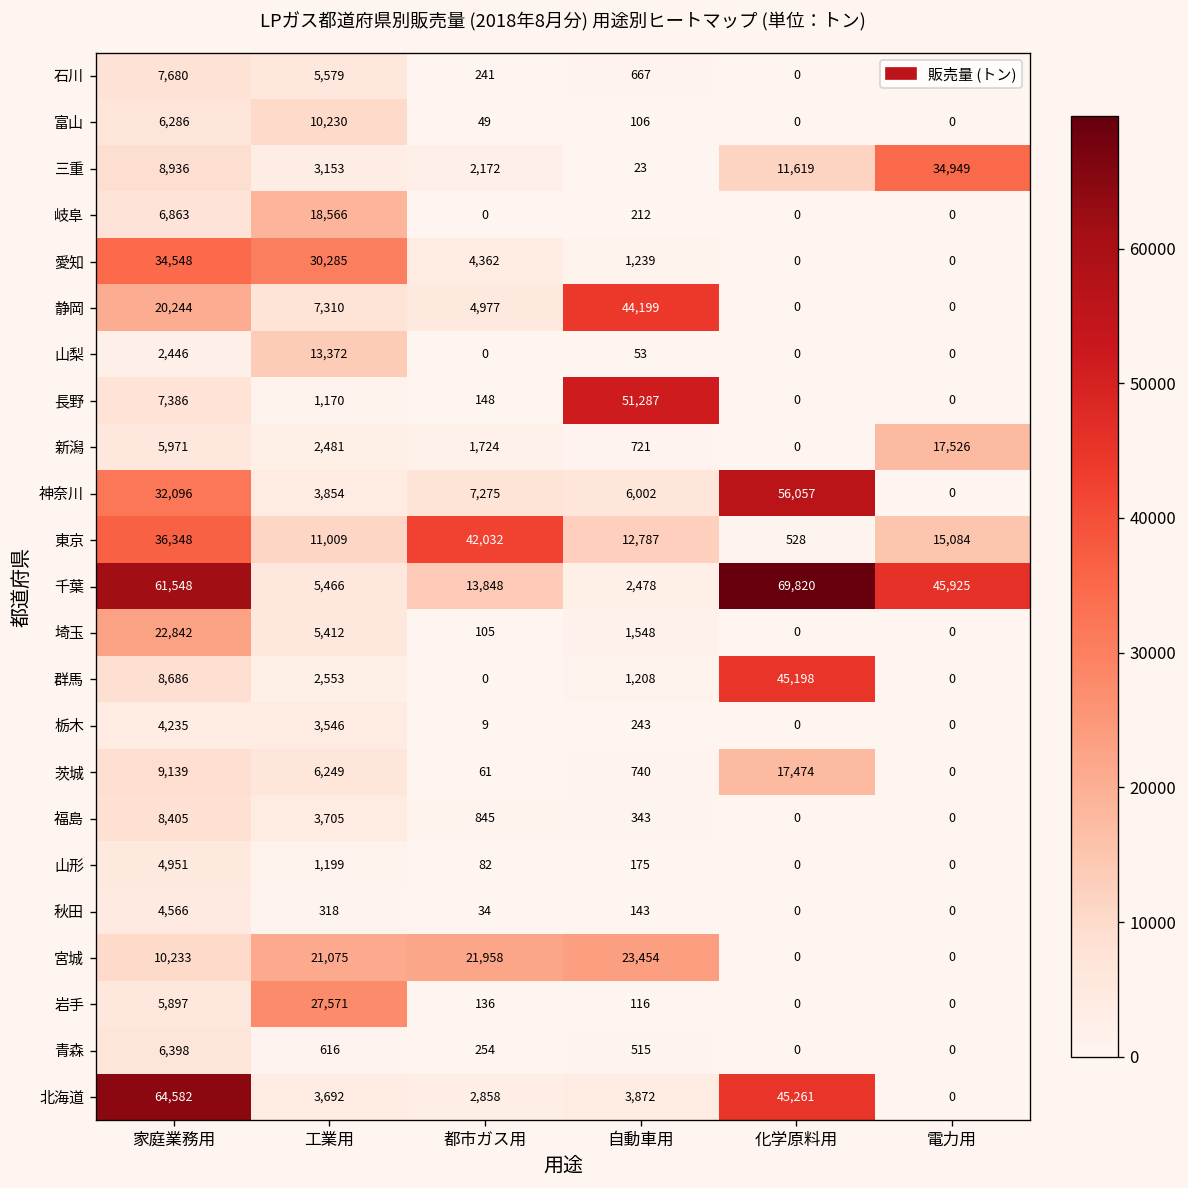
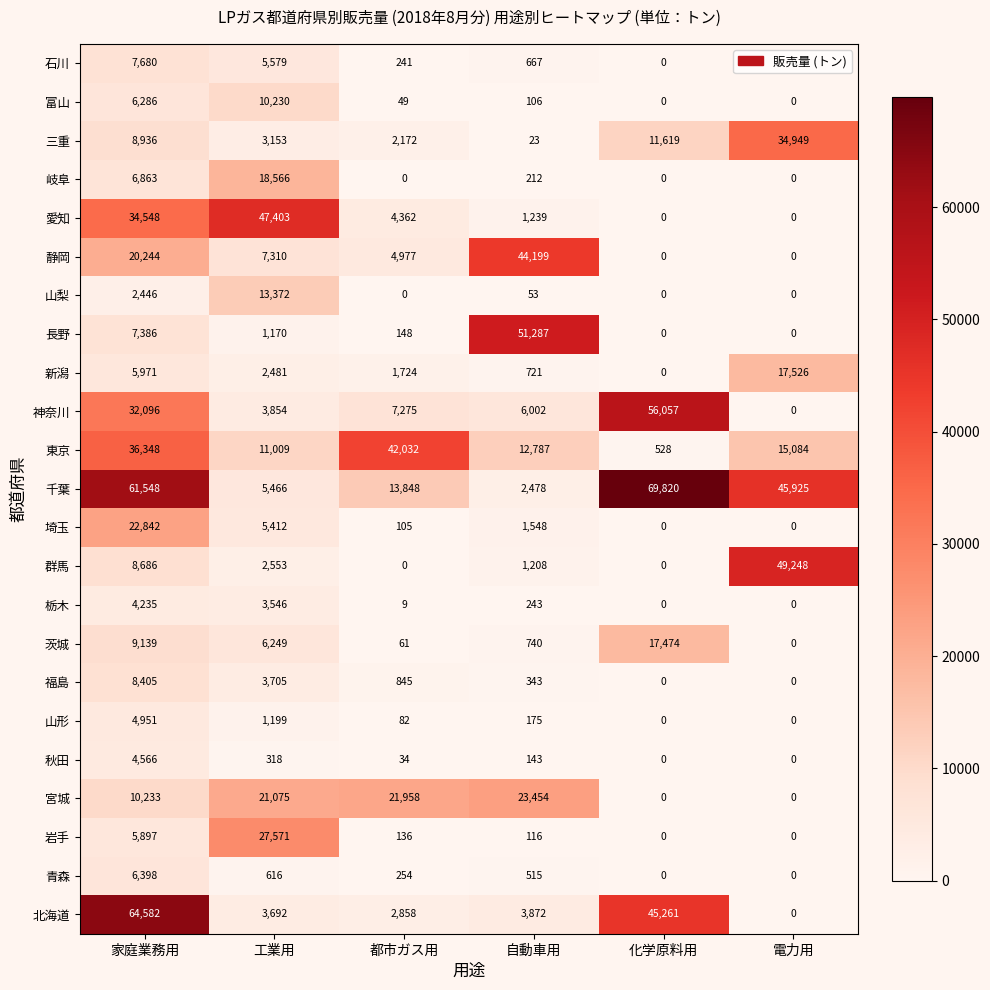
  {
    "石川": {
      "家庭業務用": "7,680",
      "工業用": "5,579",
      "都市ガス用": "241",
      "自動車用": "667",
      "化学原料用": "0"
    },
    "富山": {
      "家庭業務用": "6,286",
      "工業用": "10,230",
      "都市ガス用": "49",
      "自動車用": "106",
      "化学原料用": "0",
      "電力用": "0"
    },
    "三重": {
      "家庭業務用": "8,936",
      "工業用": "3,153",
      "都市ガス用": "2,172",
      "自動車用": "23",
      "化学原料用": "11,619",
      "電力用": "34,949"
    },
    "岐阜": {
      "家庭業務用": "6,863",
      "工業用": "18,566",
      "都市ガス用": "0",
      "自動車用": "212",
      "化学原料用": "0",
      "電力用": "0"
    },
    "愛知": {
      "家庭業務用": "34,548",
-     "工業用": "30,285",
+     "工業用": "47,403",
      "都市ガス用": "4,362",
      "自動車用": "1,239",
      "化学原料用": "0",
      "電力用": "0"
    },
    "静岡": {
      "家庭業務用": "20,244",
      "工業用": "7,310",
      "都市ガス用": "4,977",
      "自動車用": "44,199",
      "化学原料用": "0",
      "電力用": "0"
    },
    "山梨": {
      "家庭業務用": "2,446",
      "工業用": "13,372",
      "都市ガス用": "0",
      "自動車用": "53",
      "化学原料用": "0",
      "電力用": "0"
    },
    "長野": {
      "家庭業務用": "7,386",
      "工業用": "1,170",
      "都市ガス用": "148",
      "自動車用": "51,287",
      "化学原料用": "0",
      "電力用": "0"
    },
    "新潟": {
      "家庭業務用": "5,971",
      "工業用": "2,481",
      "都市ガス用": "1,724",
      "自動車用": "721",
      "化学原料用": "0",
      "電力用": "17,526"
    },
    "神奈川": {
      "家庭業務用": "32,096",
      "工業用": "3,854",
      "都市ガス用": "7,275",
      "自動車用": "6,002",
      "化学原料用": "56,057",
      "電力用": "0"
    },
    "東京": {
      "家庭業務用": "36,348",
      "工業用": "11,009",
      "都市ガス用": "42,032",
      "自動車用": "12,787",
      "化学原料用": "528",
      "電力用": "15,084"
    },
    "千葉": {
      "家庭業務用": "61,548",
      "工業用": "5,466",
      "都市ガス用": "13,848",
      "自動車用": "2,478",
      "化学原料用": "69,820",
      "電力用": "45,925"
    },
    "埼玉": {
      "家庭業務用": "22,842",
      "工業用": "5,412",
      "都市ガス用": "105",
      "自動車用": "1,548",
      "化学原料用": "0",
      "電力用": "0"
    },
    "群馬": {
      "家庭業務用": "8,686",
      "工業用": "2,553",
      "都市ガス用": "0",
      "自動車用": "1,208",
-     "化学原料用": "45,198",
-     "電力用": "0"
+     "化学原料用": "0",
+     "電力用": "49,248"
    },
    "栃木": {
      "家庭業務用": "4,235",
      "工業用": "3,546",
      "都市ガス用": "9",
      "自動車用": "243",
      "化学原料用": "0",
      "電力用": "0"
    },
    "茨城": {
      "家庭業務用": "9,139",
      "工業用": "6,249",
      "都市ガス用": "61",
      "自動車用": "740",
      "化学原料用": "17,474",
      "電力用": "0"
    },
    "福島": {
      "家庭業務用": "8,405",
      "工業用": "3,705",
      "都市ガス用": "845",
      "自動車用": "343",
      "化学原料用": "0",
      "電力用": "0"
    },
    "山形": {
      "家庭業務用": "4,951",
      "工業用": "1,199",
      "都市ガス用": "82",
      "自動車用": "175",
      "化学原料用": "0",
      "電力用": "0"
    },
    "秋田": {
      "家庭業務用": "4,566",
      "工業用": "318",
      "都市ガス用": "34",
      "自動車用": "143",
      "化学原料用": "0",
      "電力用": "0"
    },
    "宮城": {
      "家庭業務用": "10,233",
      "工業用": "21,075",
      "都市ガス用": "21,958",
      "自動車用": "23,454",
      "化学原料用": "0",
      "電力用": "0"
    },
    "岩手": {
      "家庭業務用": "5,897",
      "工業用": "27,571",
      "都市ガス用": "136",
      "自動車用": "116",
      "化学原料用": "0",
      "電力用": "0"
    },
    "青森": {
      "家庭業務用": "6,398",
      "工業用": "616",
      "都市ガス用": "254",
      "自動車用": "515",
      "化学原料用": "0",
      "電力用": "0"
    },
    "北海道": {
      "家庭業務用": "64,582",
      "工業用": "3,692",
      "都市ガス用": "2,858",
      "自動車用": "3,872",
      "化学原料用": "45,261",
      "電力用": "0"
    }
  }
